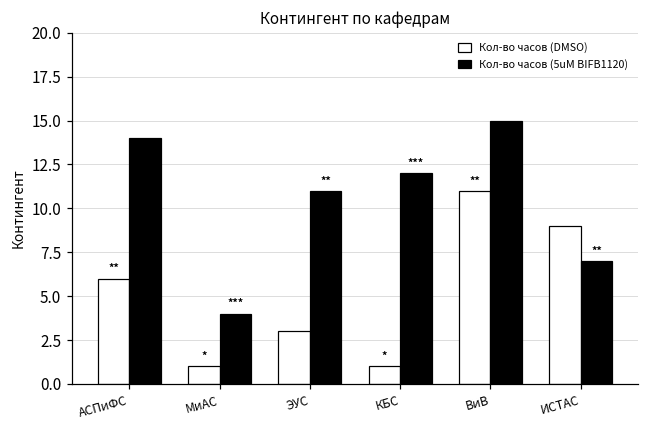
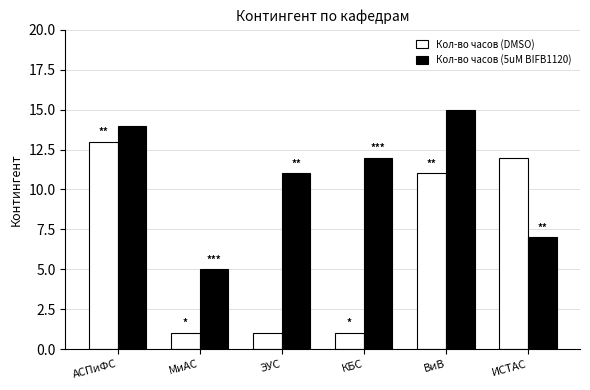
  {
    "Кол-во часов (DMSO)": {
-     "АСПиФС": 6,
+     "АСПиФС": 13,
      "МиАС": 1,
-     "ЭУС": 3,
+     "ЭУС": 1,
      "КБС": 1,
      "ВиВ": 11,
-     "ИСТАС": 9
+     "ИСТАС": 12
    },
    "Кол-во часов (5uM BIFB1120)": {
      "АСПиФС": 14,
-     "МиАС": 4,
+     "МиАС": 5,
      "ЭУС": 11,
      "КБС": 12,
      "ВиВ": 15,
      "ИСТАС": 7
    }
  }
